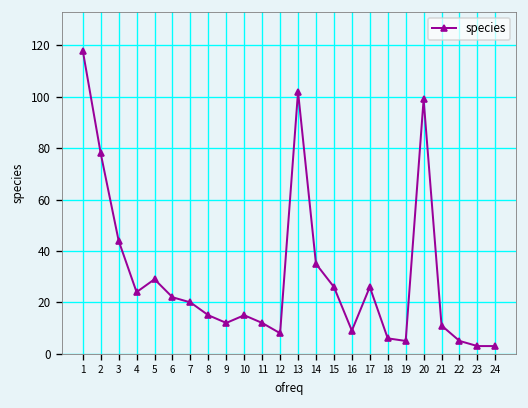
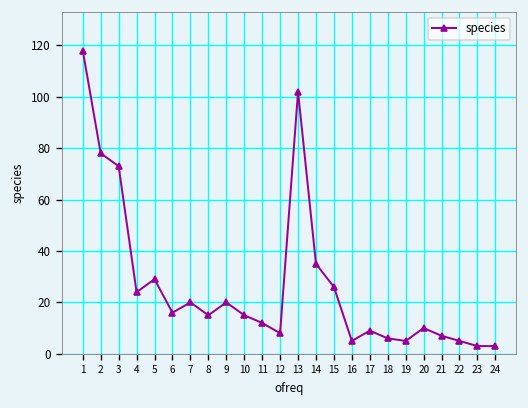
  {
    "1": 118,
    "2": 78,
-   "3": 44,
+   "3": 73,
    "4": 24,
    "5": 29,
-   "6": 22,
+   "6": 16,
    "7": 20,
    "8": 15,
-   "9": 12,
+   "9": 20,
    "10": 15,
    "11": 12,
    "12": 8,
    "13": 102,
    "14": 35,
    "15": 26,
-   "16": 9,
-   "17": 26,
+   "16": 5,
+   "17": 9,
    "18": 6,
    "19": 5,
-   "20": 99,
-   "21": 11,
+   "20": 10,
+   "21": 7,
    "22": 5,
    "23": 3,
    "24": 3
  }
